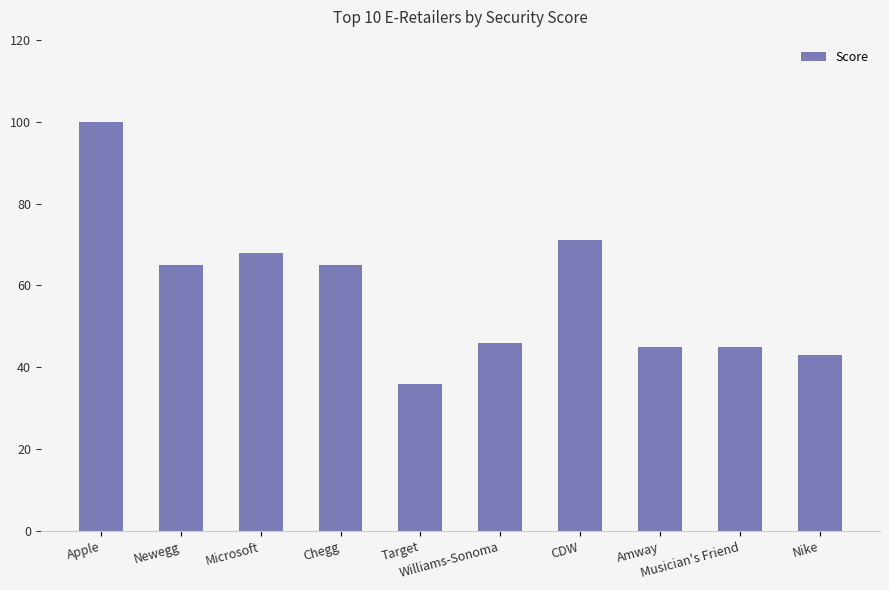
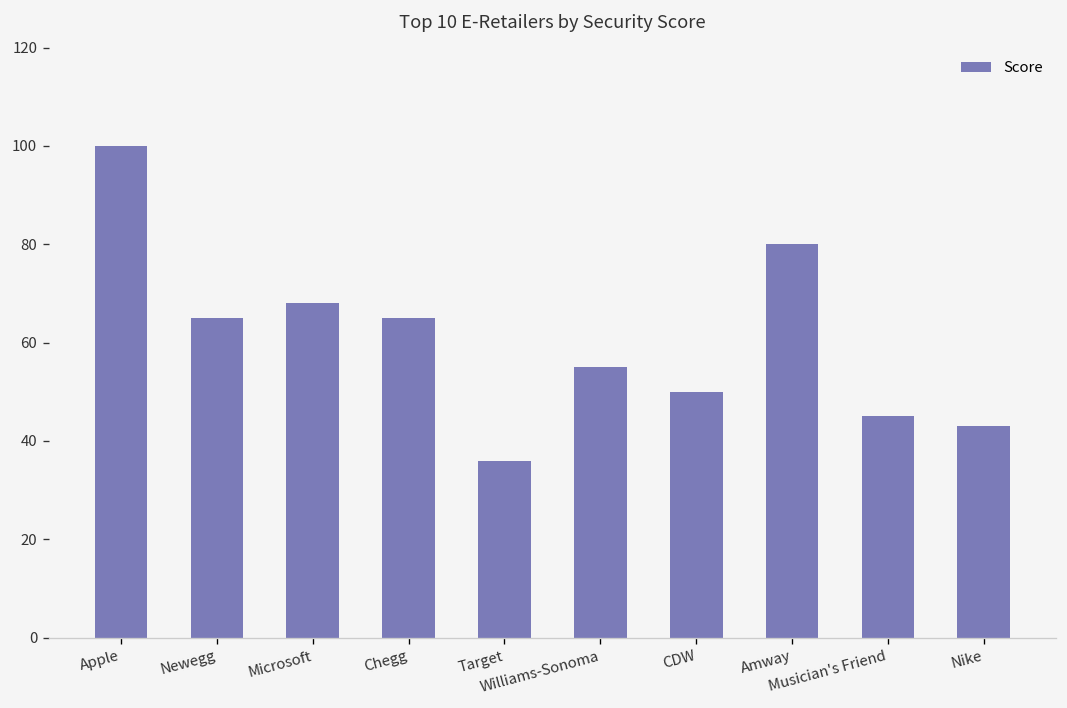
  {
    "Apple": 100,
    "Newegg": 65,
    "Microsoft": 68,
    "Chegg": 65,
    "Target": 36,
-   "Williams-Sonoma": 46,
-   "CDW": 71,
-   "Amway": 45,
+   "Williams-Sonoma": 55,
+   "CDW": 50,
+   "Amway": 80,
    "Musician's Friend": 45,
    "Nike": 43
  }
